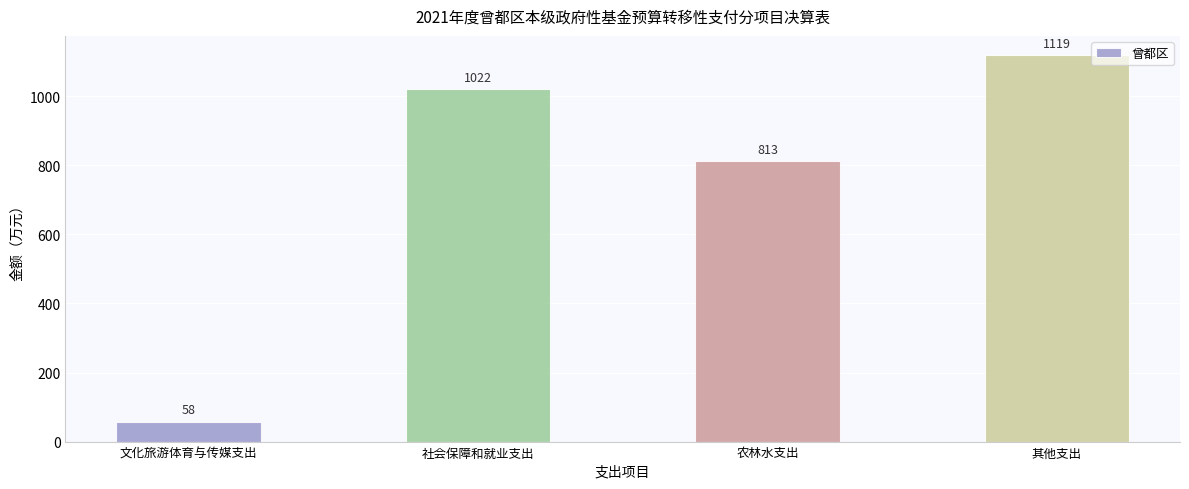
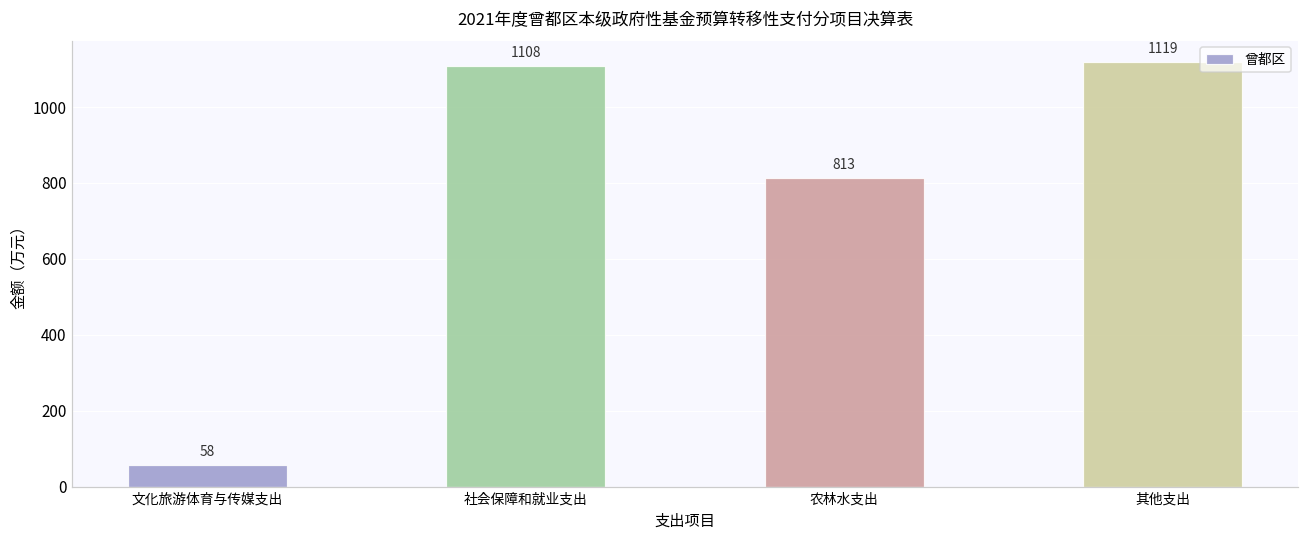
  {
    "文化旅游体育与传媒支出": 58,
-   "社会保障和就业支出": 1022,
+   "社会保障和就业支出": 1108,
    "农林水支出": 813,
    "其他支出": 1119
  }
